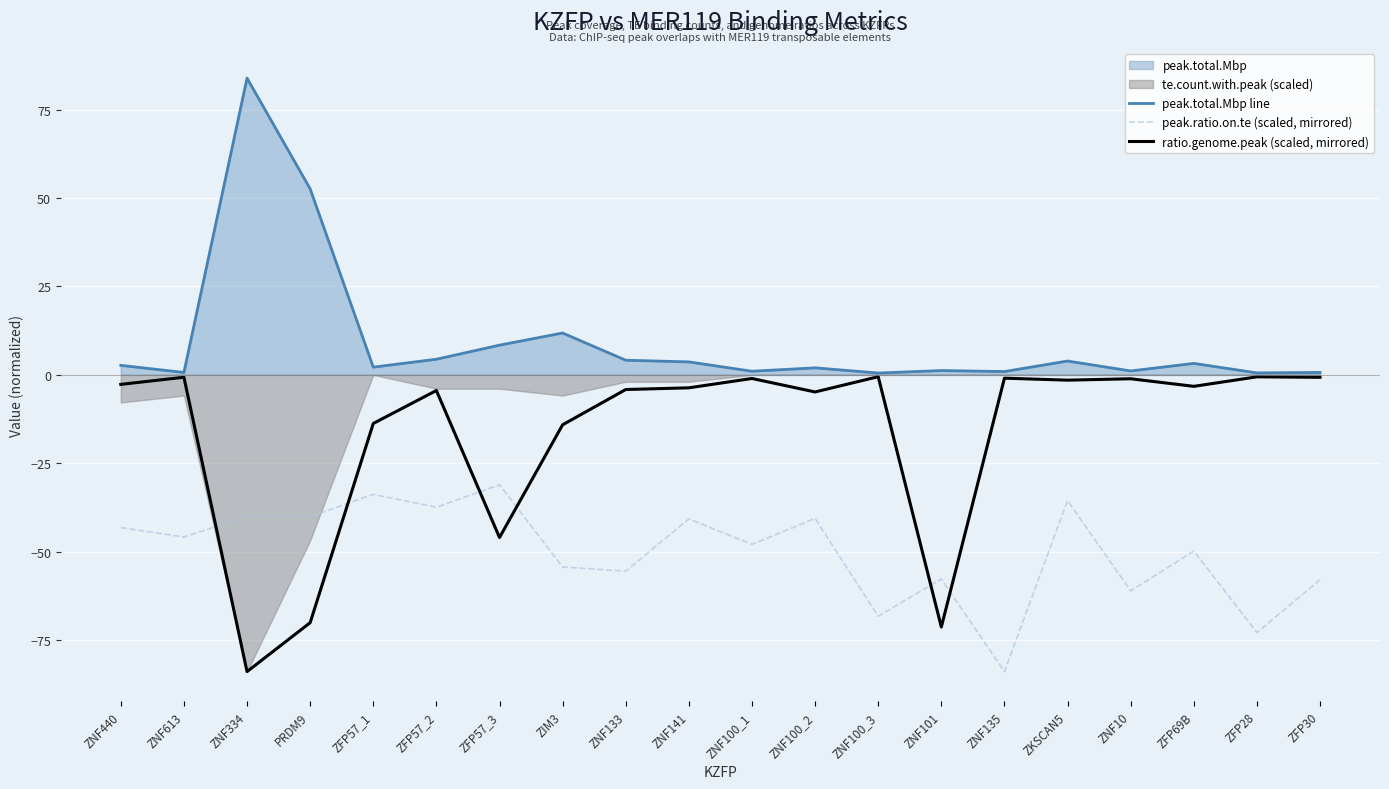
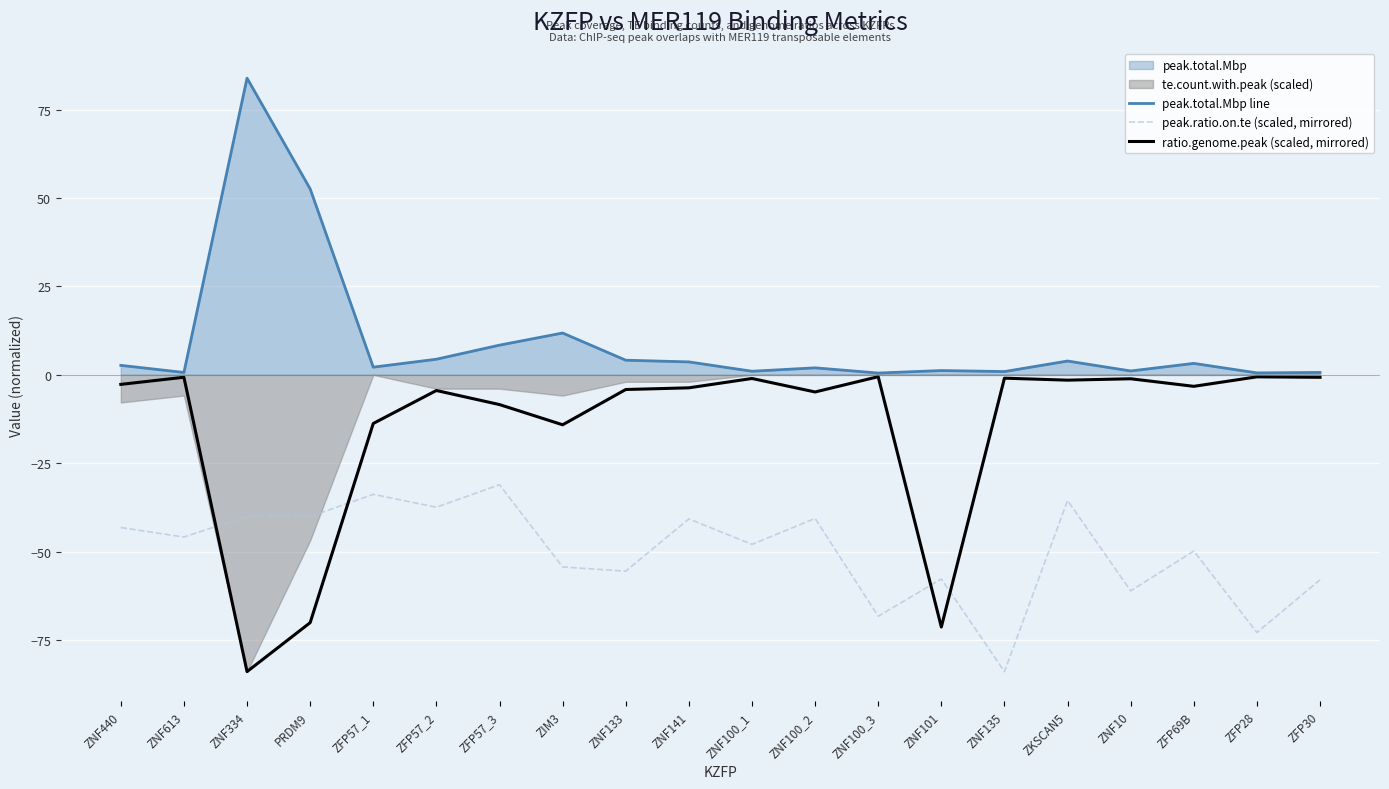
  {
    "ratio.genome.peak (scaled, mirrored)": {
      "ZNF440": -3,
      "ZNF334": -84,
      "PRDM9": -70,
      "ZFP57_1": -14,
      "ZFP57_2": -4,
-     "ZFP57_3": -46,
+     "ZFP57_3": -8,
      "ZIM3": -14,
      "ZNF133": -4,
      "ZNF141": -4,
      "ZNF100_1": -1,
      "ZNF100_2": -5,
      "ZNF101": -71,
      "ZNF135": -1,
      "ZKSCAN5": -1,
      "ZNF10": -1,
      "ZFP69B": -3
    }
  }
